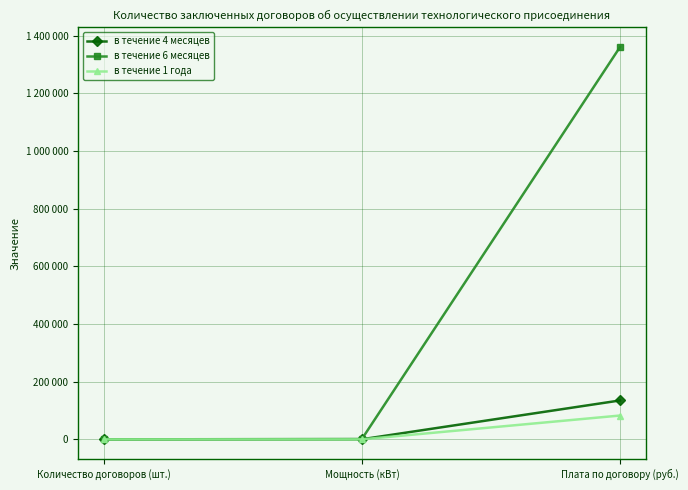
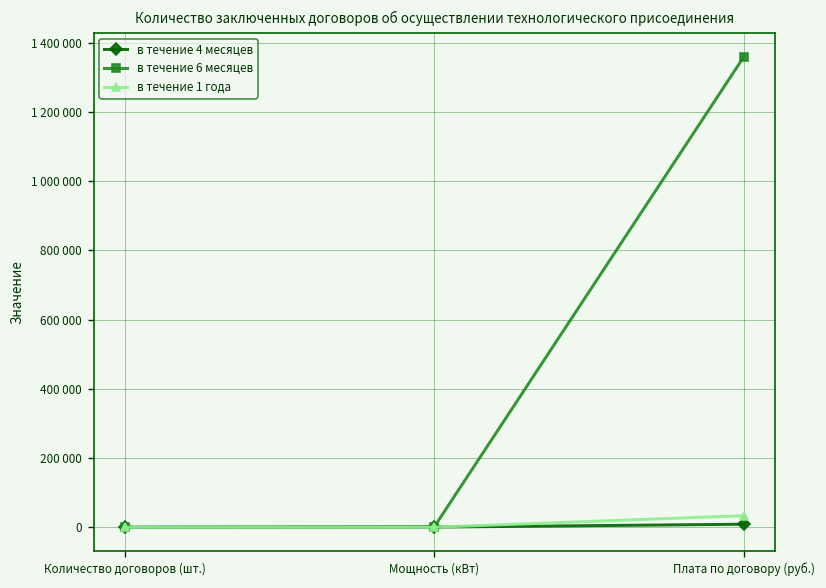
  {
    "в течение 4 месяцев": {
-     "Плата по договору (руб.)": 140000
+     "Плата по договору (руб.)": 10000
    },
    "в течение 6 месяцев": {
      "Плата по договору (руб.)": 1360000
    },
    "в течение 1 года": {
-     "Плата по договору (руб.)": 80000
+     "Плата по договору (руб.)": 30000
    }
  }
